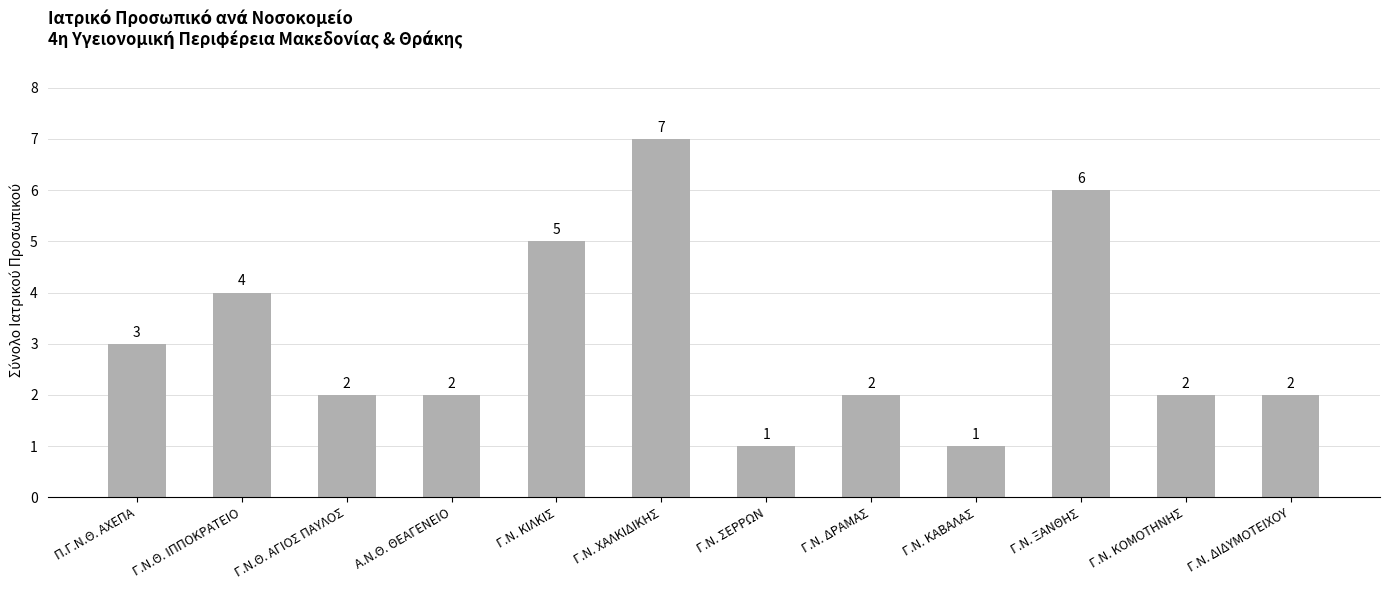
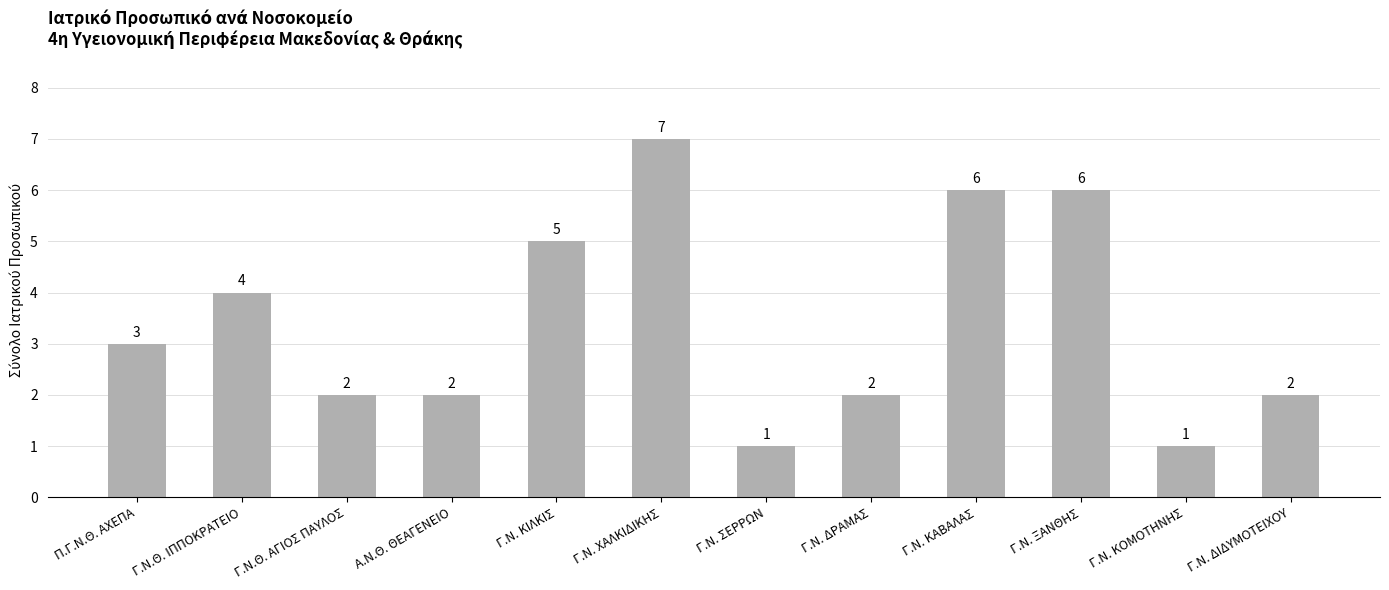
  {
    "Π.Γ.Ν.Θ. ΑΧΕΠΑ": 3,
    "Γ.Ν.Θ. ΙΠΠΟΚΡΑΤΕΙΟ": 4,
    "Γ.Ν.Θ. ΑΓΙΟΣ ΠΑΥΛΟΣ": 2,
    "Α.Ν.Θ. ΘΕΑΓΕΝΕΙΟ": 2,
    "Γ.Ν. ΚΙΛΚΙΣ": 5,
    "Γ.Ν. ΧΑΛΚΙΔΙΚΗΣ": 7,
    "Γ.Ν. ΣΕΡΡΩΝ": 1,
    "Γ.Ν. ΔΡΑΜΑΣ": 2,
-   "Γ.Ν. ΚΑΒΑΛΑΣ": 1,
+   "Γ.Ν. ΚΑΒΑΛΑΣ": 6,
    "Γ.Ν. ΞΑΝΘΗΣ": 6,
-   "Γ.Ν. ΚΟΜΟΤΗΝΗΣ": 2,
+   "Γ.Ν. ΚΟΜΟΤΗΝΗΣ": 1,
    "Γ.Ν. ΔΙΔΥΜΟΤΕΙΧΟΥ": 2
  }
